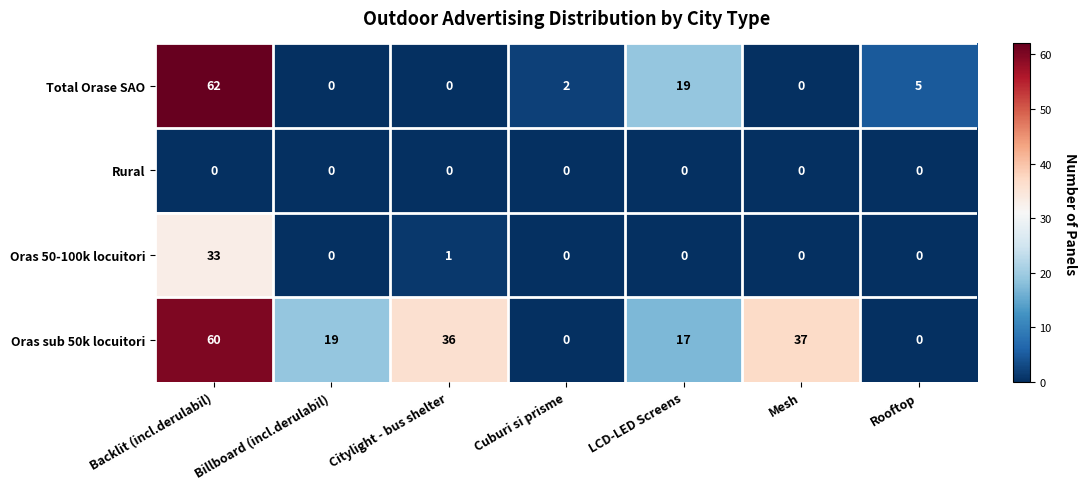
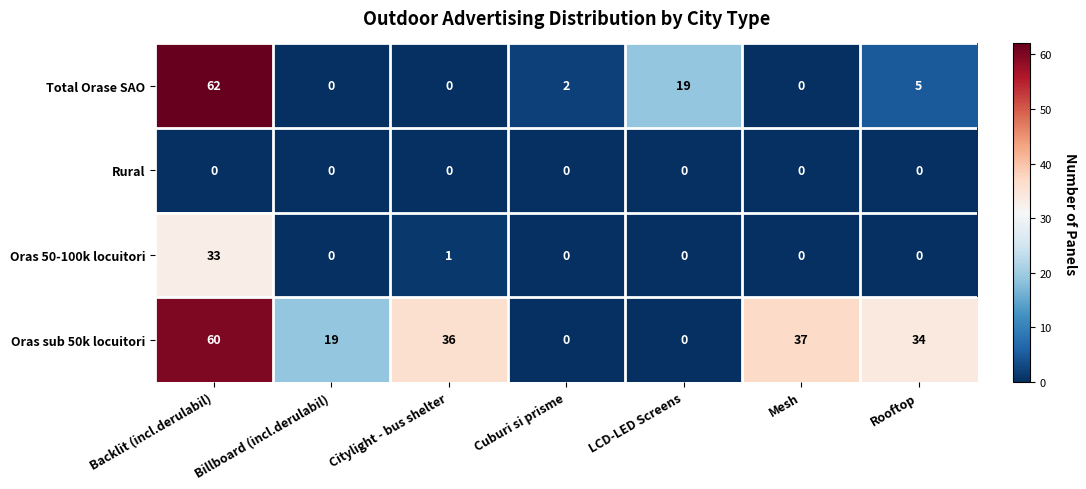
  {
    "Total Orase SAO": {
      "Backlit (incl.derulabil)": 62,
      "Billboard (incl.derulabil)": 0,
      "Citylight - bus shelter": 0,
      "Cuburi si prisme": 2,
      "LCD-LED Screens": 19,
      "Mesh": 0,
      "Rooftop": 5
    },
    "Rural": {
      "Backlit (incl.derulabil)": 0,
      "Billboard (incl.derulabil)": 0,
      "Citylight - bus shelter": 0,
      "Cuburi si prisme": 0,
      "LCD-LED Screens": 0,
      "Mesh": 0,
      "Rooftop": 0
    },
    "Oras 50-100k locuitori": {
      "Backlit (incl.derulabil)": 33,
      "Billboard (incl.derulabil)": 0,
      "Citylight - bus shelter": 1,
      "Cuburi si prisme": 0,
      "LCD-LED Screens": 0,
      "Mesh": 0,
      "Rooftop": 0
    },
    "Oras sub 50k locuitori": {
      "Backlit (incl.derulabil)": 60,
      "Billboard (incl.derulabil)": 19,
      "Citylight - bus shelter": 36,
      "Cuburi si prisme": 0,
-     "LCD-LED Screens": 17,
+     "LCD-LED Screens": 0,
      "Mesh": 37,
-     "Rooftop": 0
+     "Rooftop": 34
    }
  }
